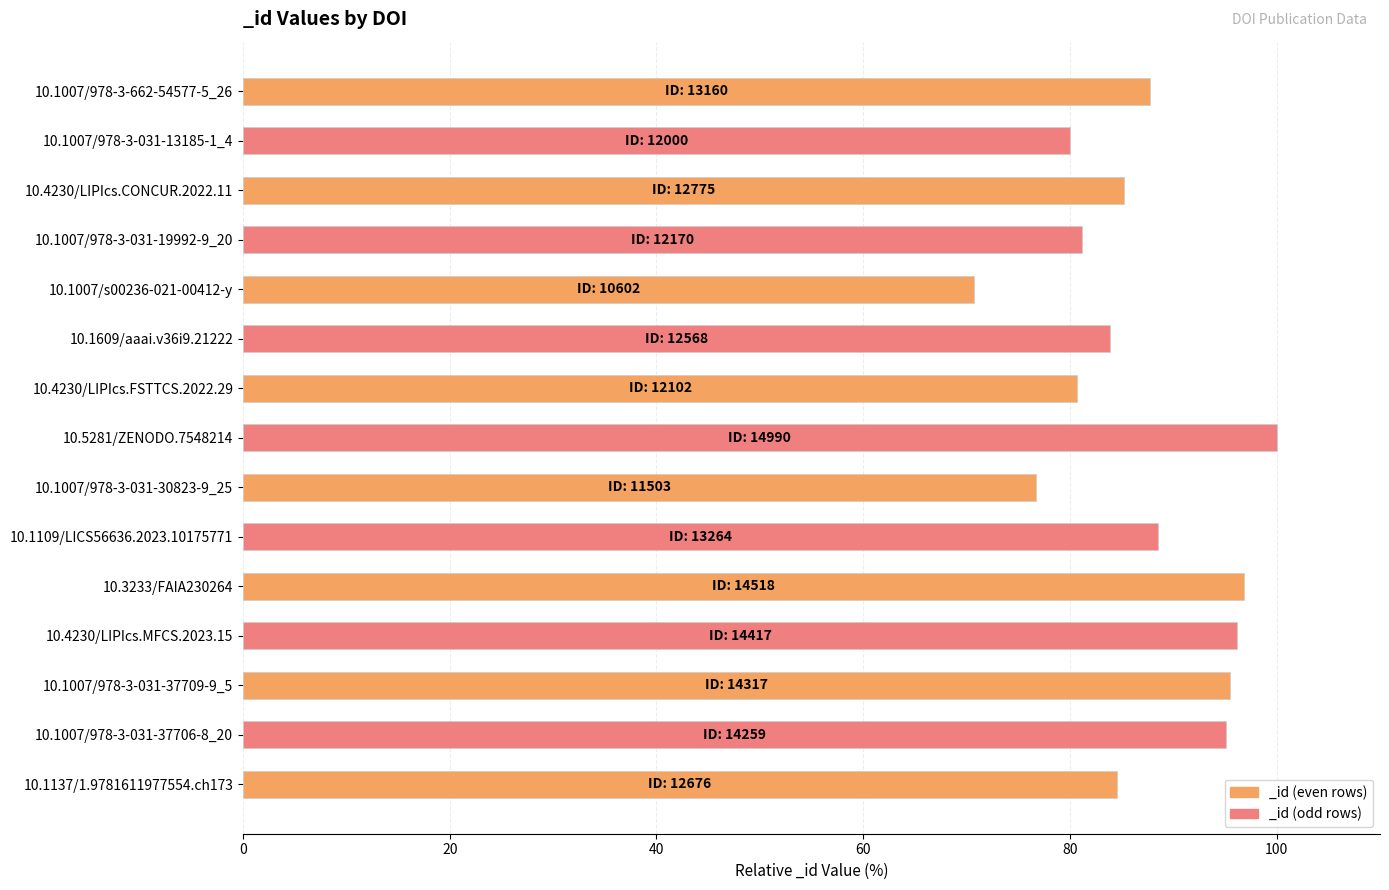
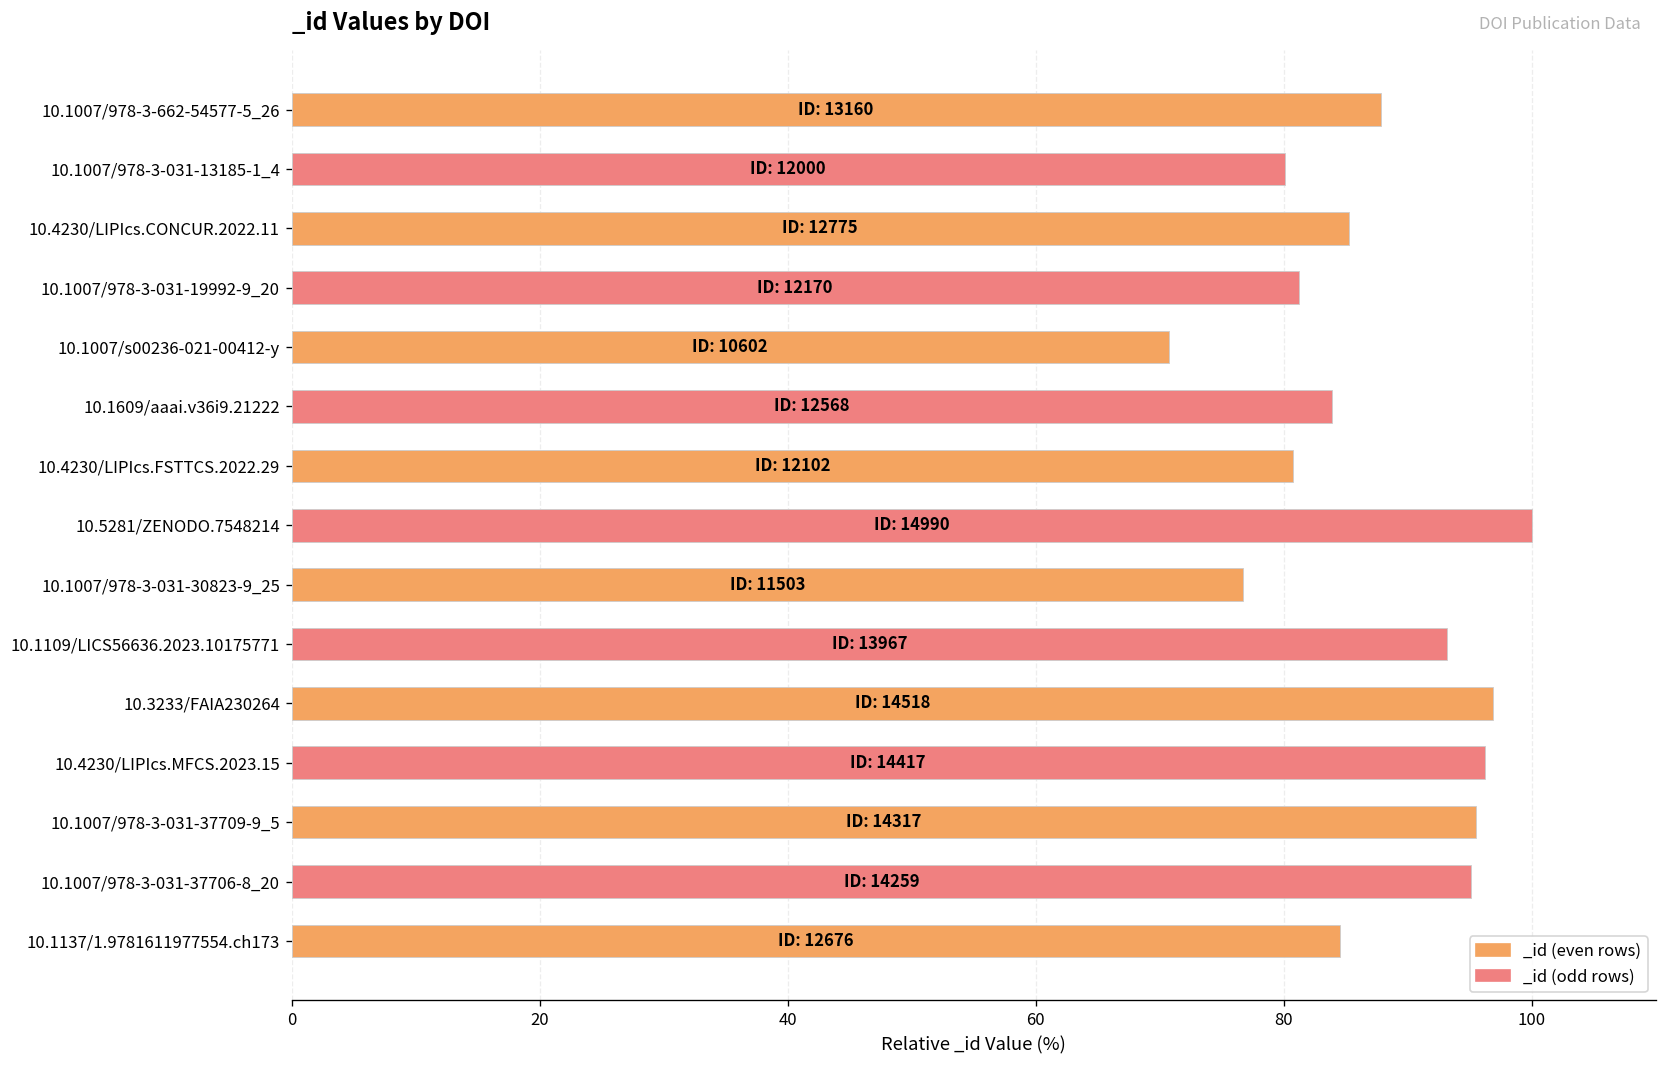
  {
-   "10.1109/LICS56636.2023.10175771": 13264
+   "10.1109/LICS56636.2023.10175771": 13967
  }
